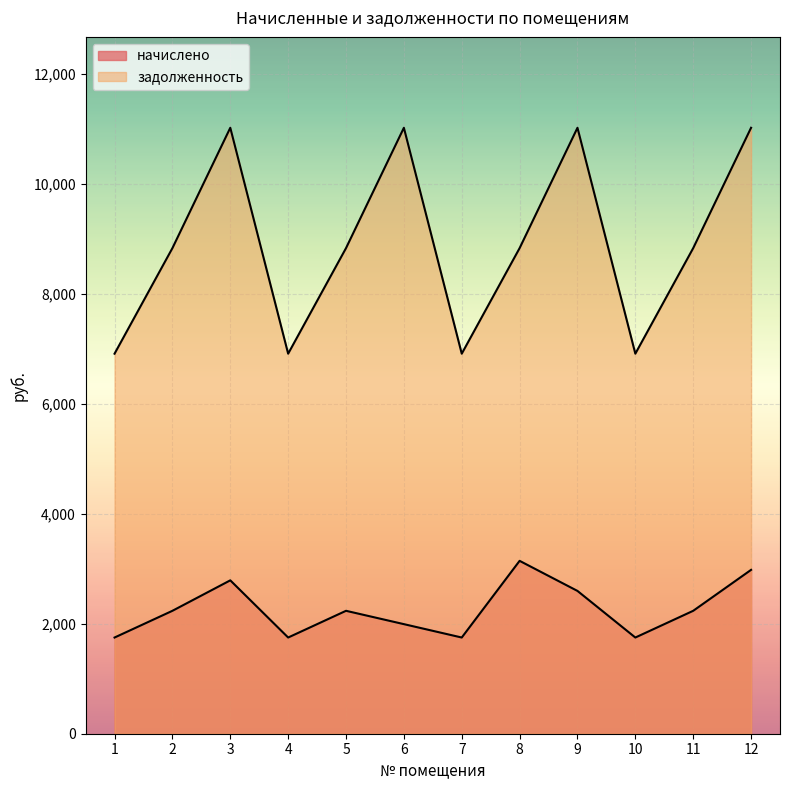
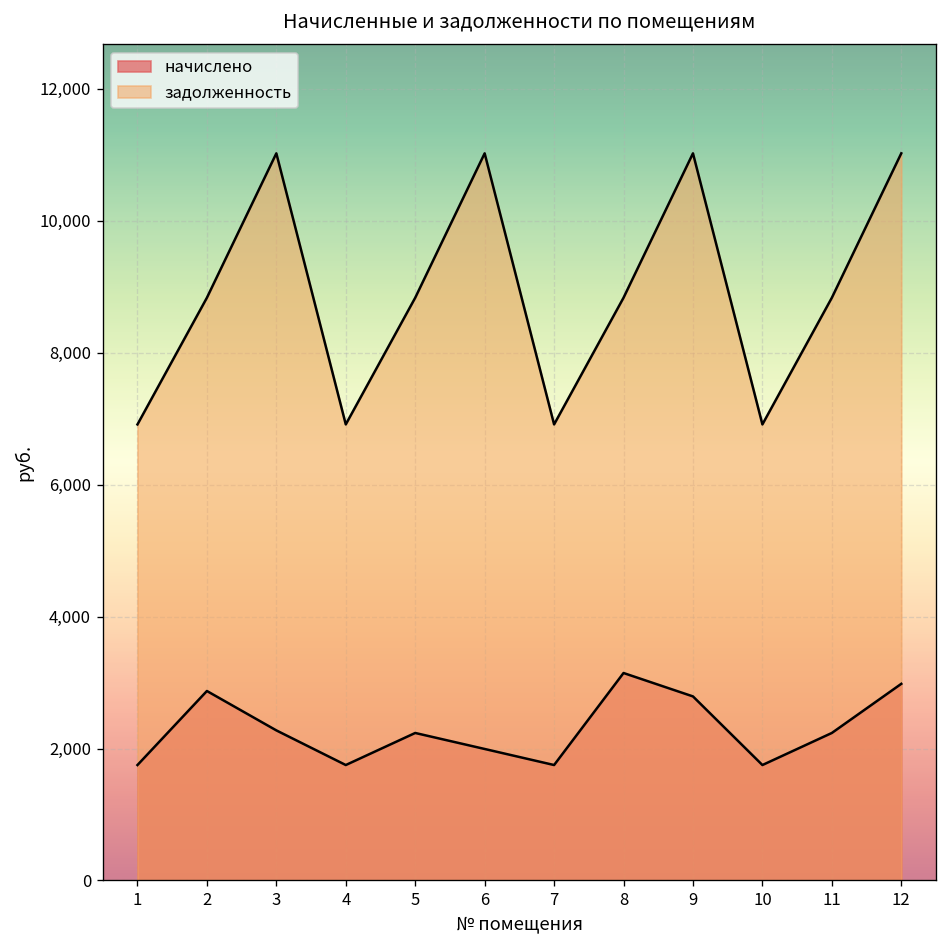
  {
    "начислено": {
      "1": "1,700",
-     "2": "2,200",
-     "3": "2,800",
+     "2": "2,900",
+     "3": "2,300",
      "4": "1,700",
      "5": "2,200",
      "6": "2,000",
      "7": "1,700",
      "8": "3,100",
-     "9": "2,600",
+     "9": "2,800",
      "10": "1,700",
      "11": "2,200",
      "12": "3,000"
    },
    "задолженность": {
      "1": "6,900",
      "2": "8,800",
      "3": "11,000",
      "4": "6,900",
      "5": "8,800",
      "6": "11,000",
      "7": "6,900",
      "8": "8,800",
      "9": "11,000",
      "10": "6,900",
      "11": "8,800",
      "12": "11,000"
    }
  }
